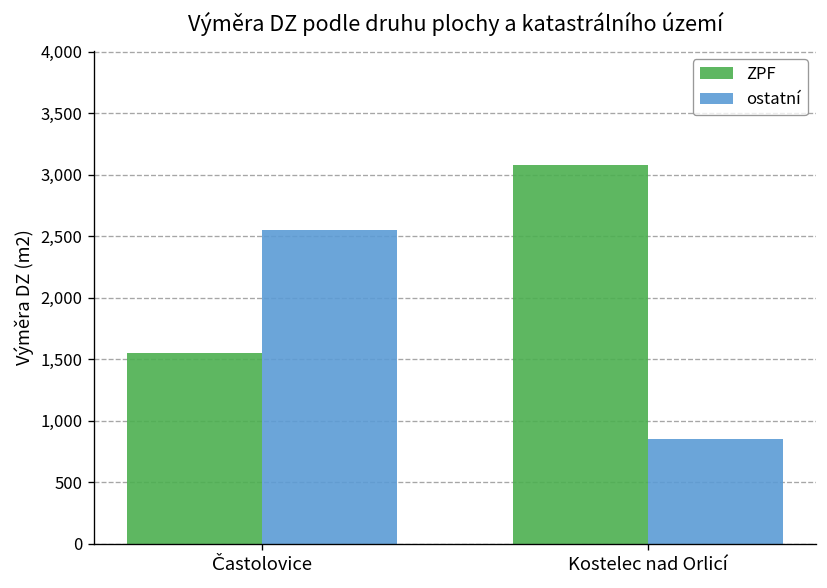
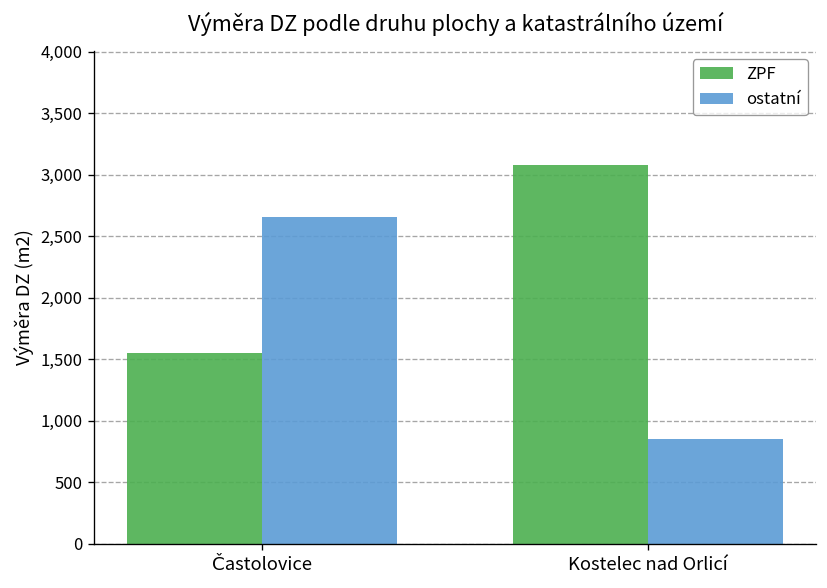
  {
    "ZPF": {
      "Častolovice": "1,550",
      "Kostelec nad Orlicí": "3,080"
    },
    "ostatní": {
-     "Častolovice": "2,550",
+     "Častolovice": "2,660",
      "Kostelec nad Orlicí": "850"
    }
  }
